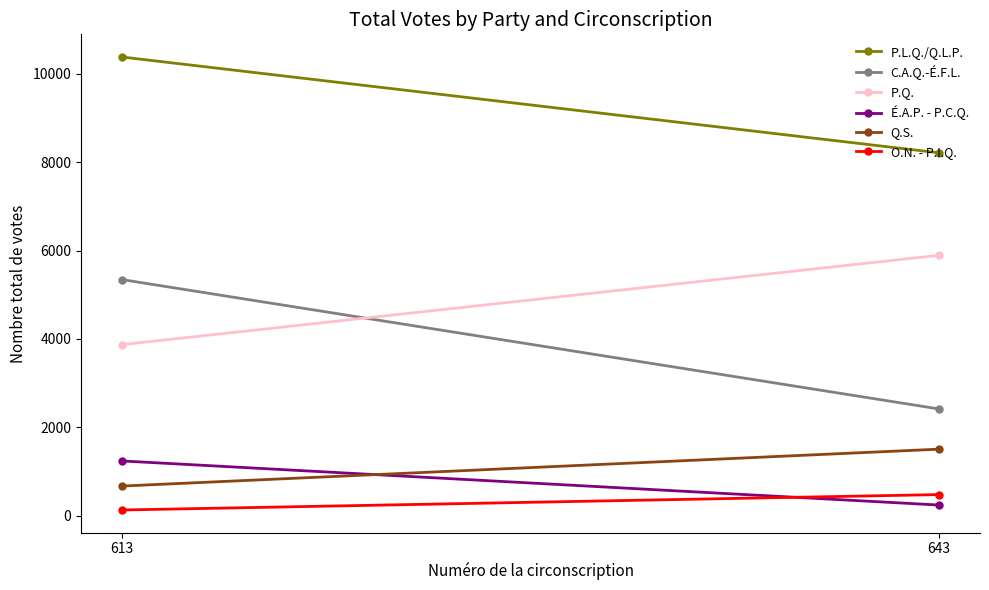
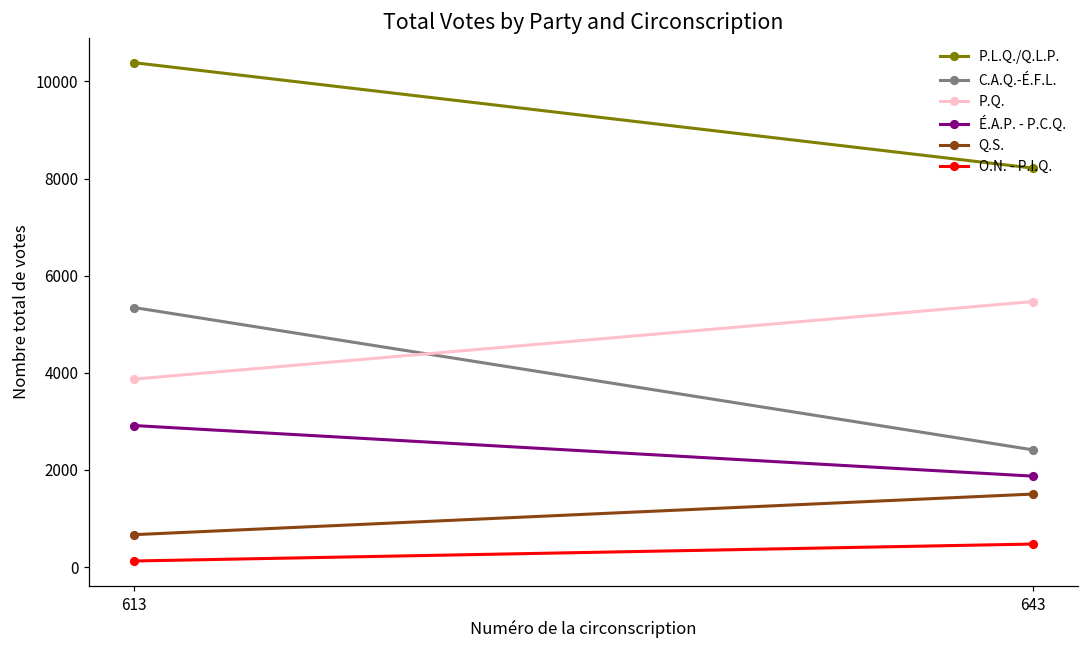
  {
    "P.L.Q./Q.L.P.": {
      "613": 10400,
      "643": 8200
    },
    "C.A.Q.-É.F.L.": {
      "613": 5300,
      "643": 2400
    },
    "P.Q.": {
      "613": 3900,
-     "643": 5900
+     "643": 5500
    },
    "É.A.P. - P.C.Q.": {
-     "613": 1200,
-     "643": 200
+     "613": 2900,
+     "643": 1900
    },
    "Q.S.": {
      "613": 700,
      "643": 1500
    },
    "O.N. - P.I.Q.": {
      "613": 100,
      "643": 500
    }
  }
